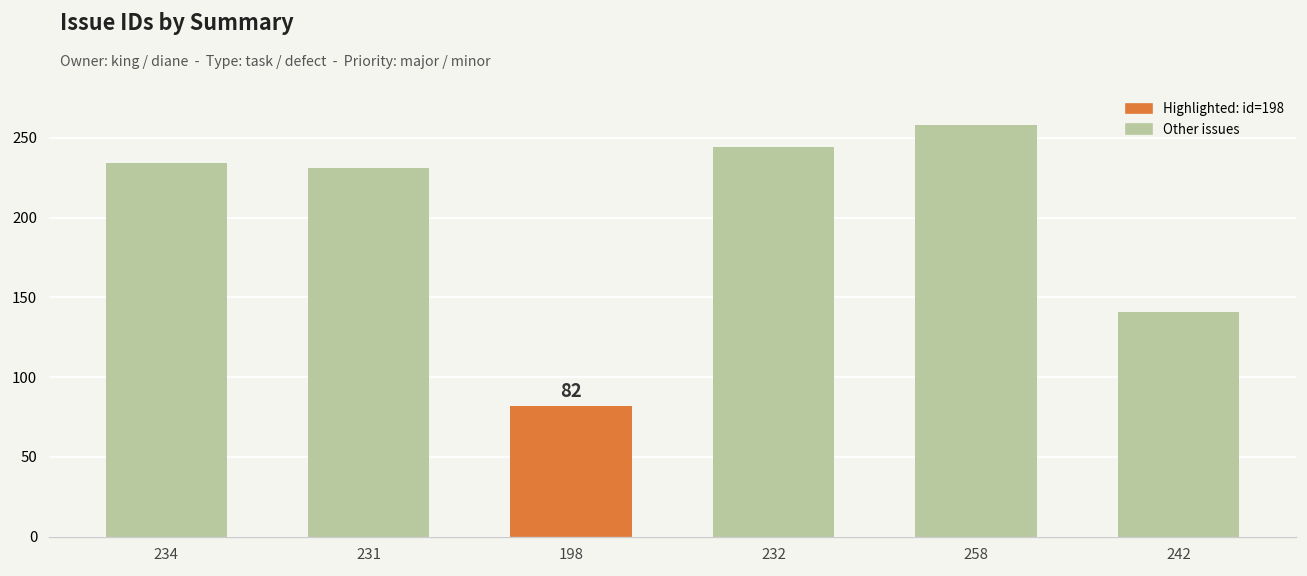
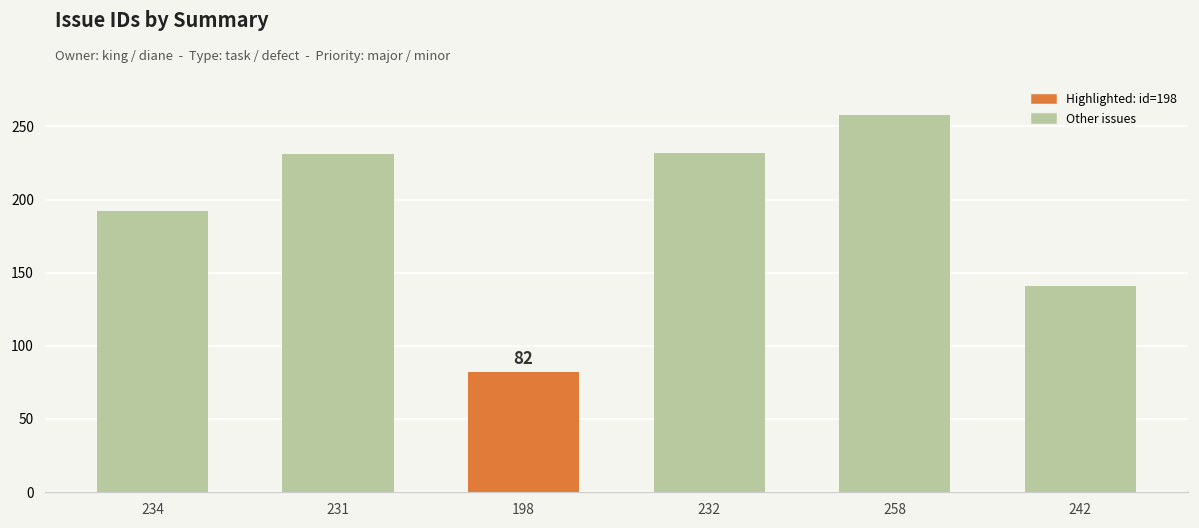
  {
-   "234": 234,
+   "234": 192,
    "231": 231,
-   "232": 244,
+   "232": 232,
    "258": 258,
    "242": 141
  }
